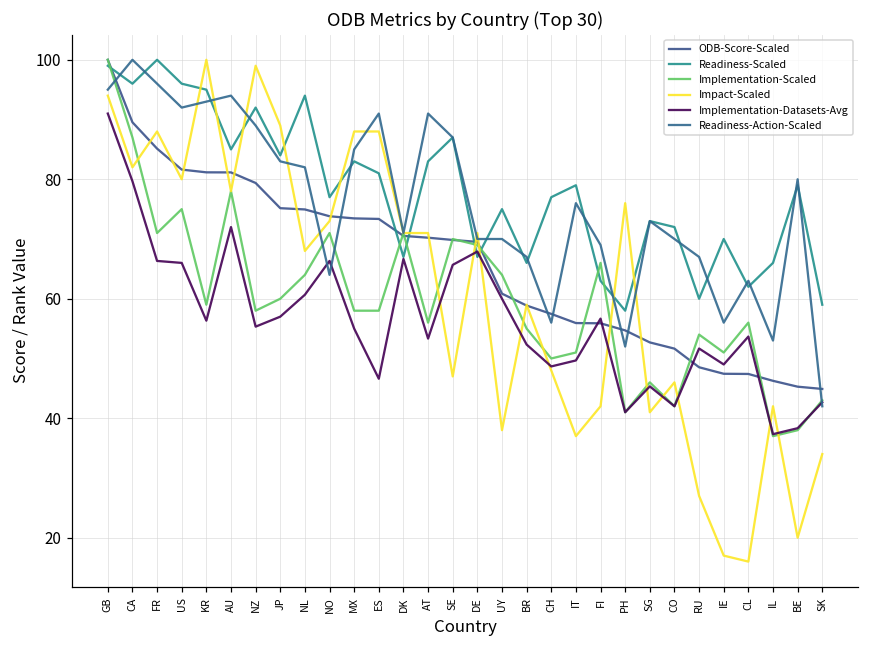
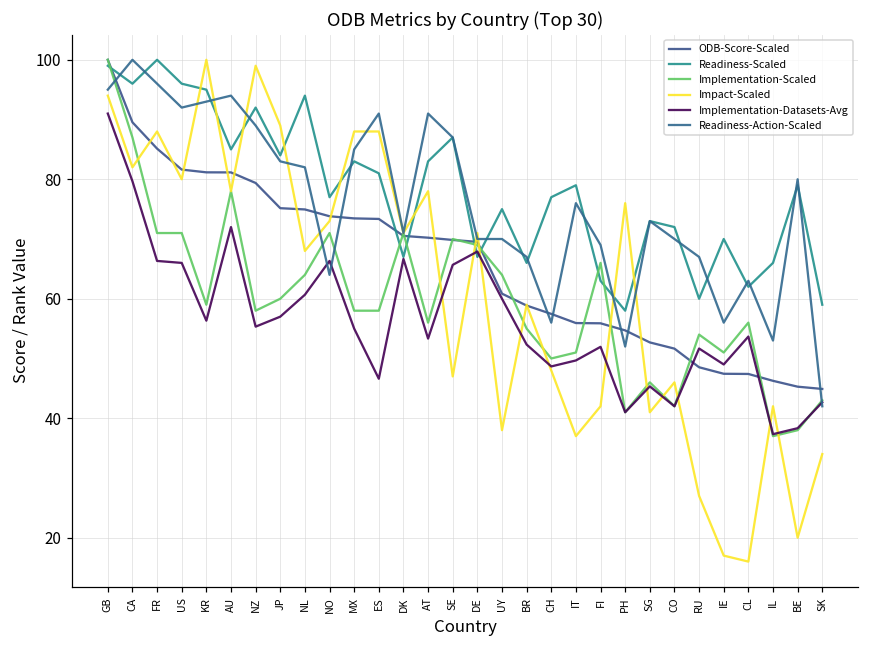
  {
    "Implementation-Scaled": {
      "CA": 87,
      "FR": 71,
-     "US": 75,
+     "US": 71,
      "KR": 59,
      "NZ": 58,
      "JP": 60,
      "NL": 64,
      "NO": 71,
      "MX": 58,
      "ES": 58,
      "AT": 56,
      "DE": 69,
      "UY": 64,
      "BR": 55,
      "CH": 50,
      "IT": 51,
      "FI": 66,
      "SG": 46,
      "RU": 54,
      "IE": 51,
      "CL": 56
    },
    "Impact-Scaled": {
      "GB": 94,
      "CA": 82,
      "FR": 88,
      "US": 80,
      "KR": 100,
      "NZ": 99,
      "JP": 89,
      "NL": 68,
      "NO": 73,
      "MX": 88,
      "ES": 88,
-     "AT": 71,
+     "AT": 78,
      "SE": 47,
      "DE": 71,
      "UY": 38,
      "CH": 48,
      "IT": 37,
      "FI": 42,
      "PH": 76,
      "SG": 41,
      "CO": 46,
      "RU": 27,
      "IE": 17,
      "CL": 16,
      "IL": 42,
      "BE": 20,
      "SK": 34
    },
    "Implementation-Datasets-Avg": {
      "GB": 91,
      "CA": 80,
      "FR": 66,
      "US": 66,
      "KR": 56,
      "AU": 72,
      "NZ": 55,
      "JP": 57,
      "NL": 61,
      "NO": 66,
      "MX": 55,
      "ES": 47,
      "AT": 53,
      "SE": 66,
      "DE": 68,
      "UY": 60,
      "BR": 52,
      "CH": 49,
      "IT": 50,
-     "FI": 57,
+     "FI": 52,
      "SG": 45,
      "RU": 52,
      "IE": 49,
      "CL": 54
    }
  }
